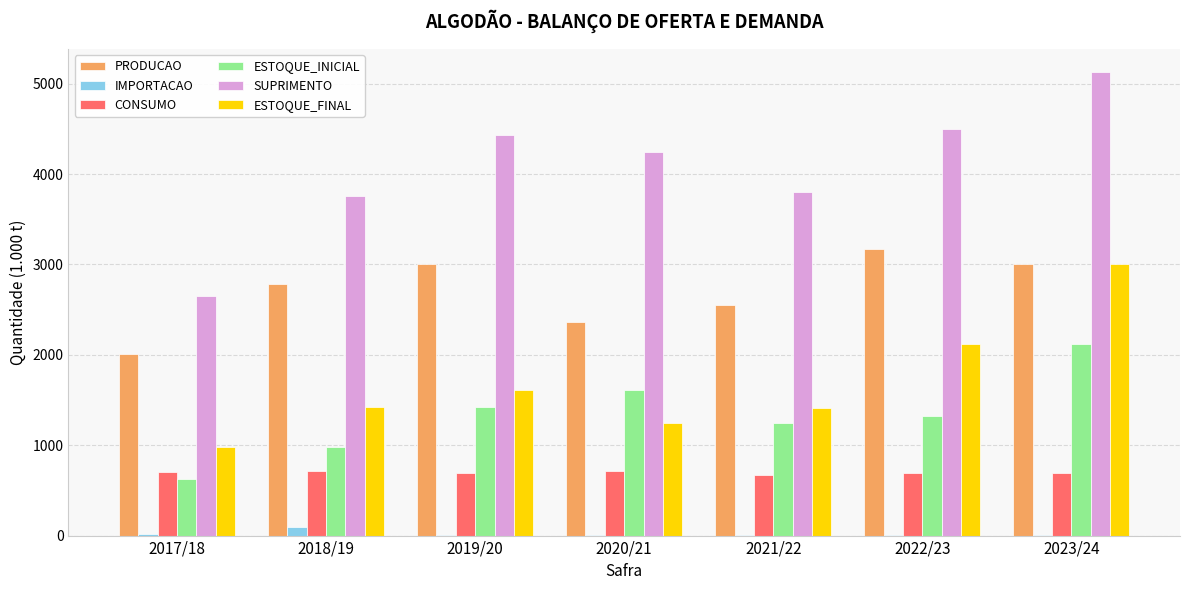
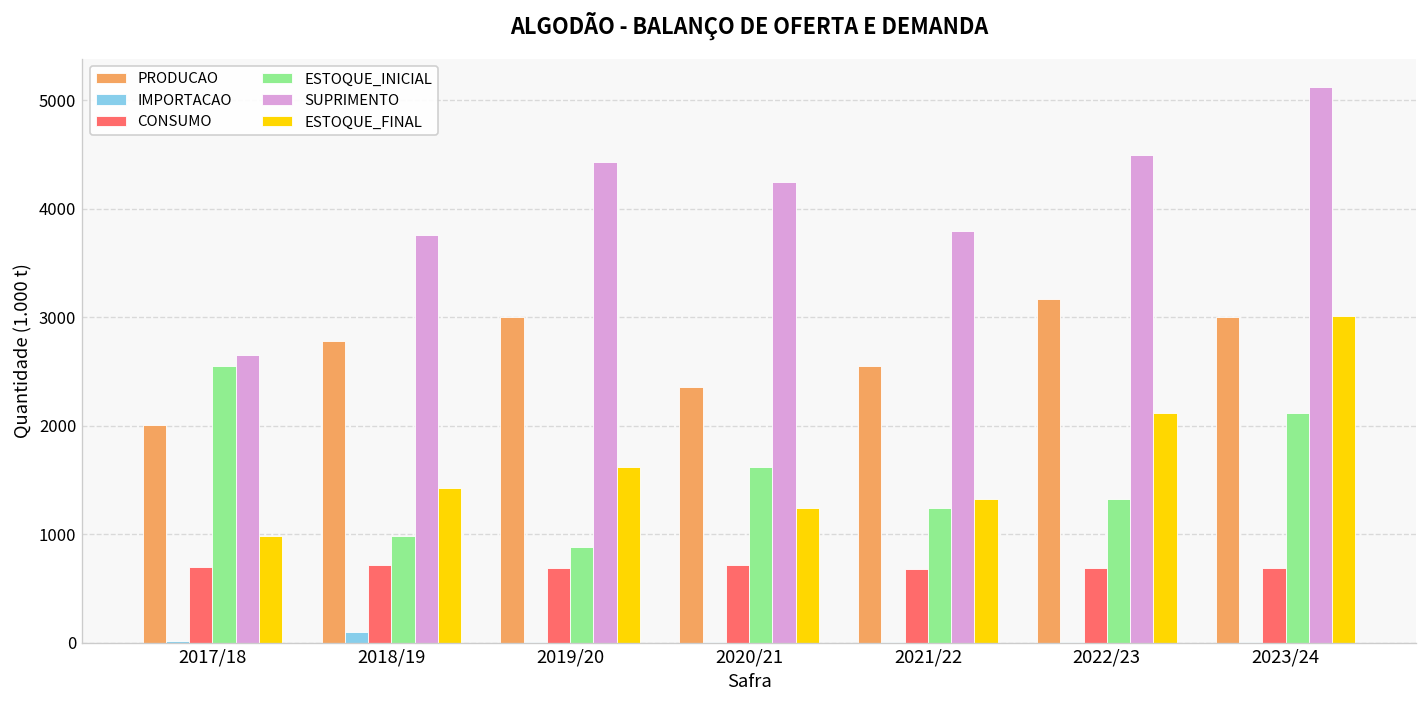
  {
    "IMPORTACAO": {
      "2018/19": 100
    },
    "ESTOQUE_INICIAL": {
-     "2017/18": 600,
+     "2017/18": 2600,
      "2018/19": 1000,
-     "2019/20": 1400,
+     "2019/20": 900,
      "2020/21": 1600,
      "2021/22": 1200,
      "2022/23": 1300,
      "2023/24": 2100
    },
    "SUPRIMENTO": {
      "2017/18": 2700,
      "2018/19": 3800,
      "2019/20": 4400,
      "2020/21": 4200,
      "2021/22": 3800,
      "2022/23": 4500,
      "2023/24": 5100
    },
    "ESTOQUE_FINAL": {
      "2017/18": 1000,
      "2018/19": 1400,
      "2019/20": 1600,
      "2020/21": 1200,
-     "2021/22": 1400,
+     "2021/22": 1300,
      "2022/23": 2100,
      "2023/24": 3000
    }
  }
